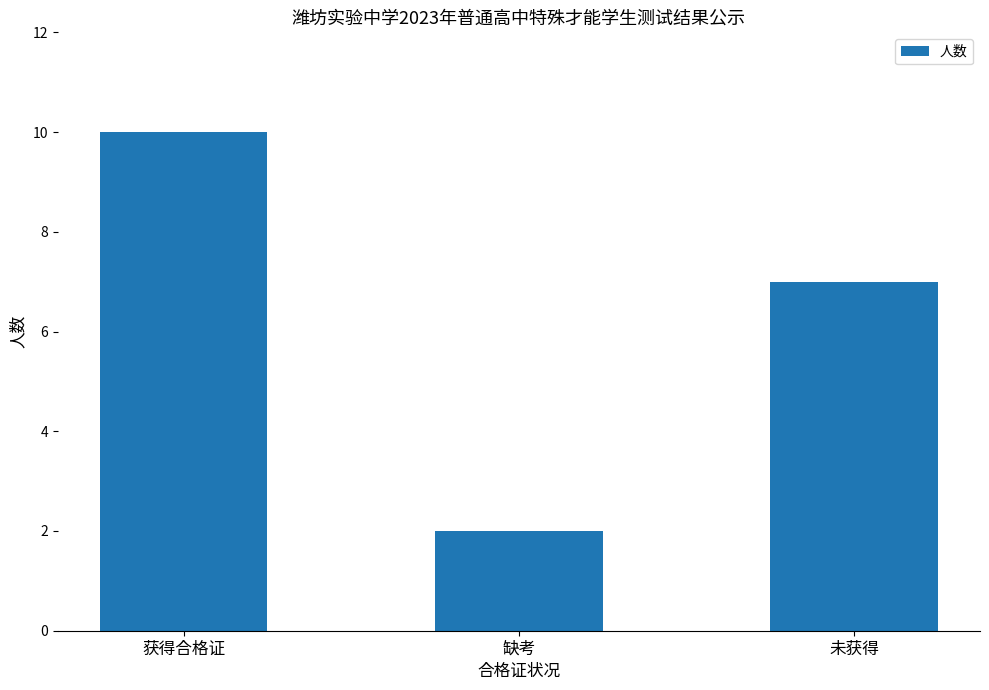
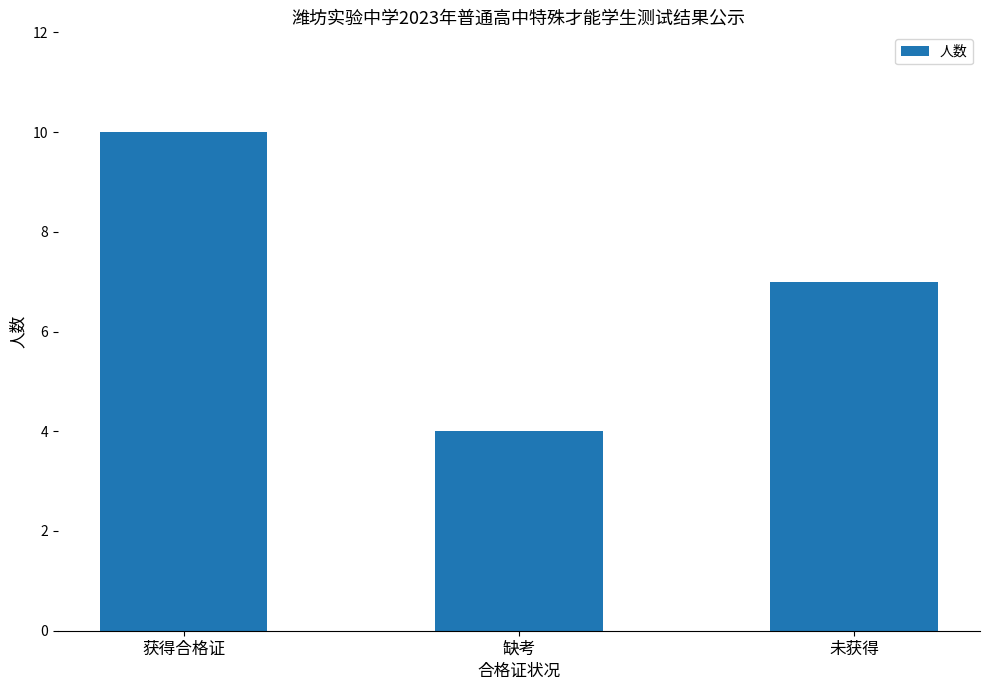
  {
    "获得合格证": 10,
-   "缺考": 2,
+   "缺考": 4,
    "未获得": 7
  }
